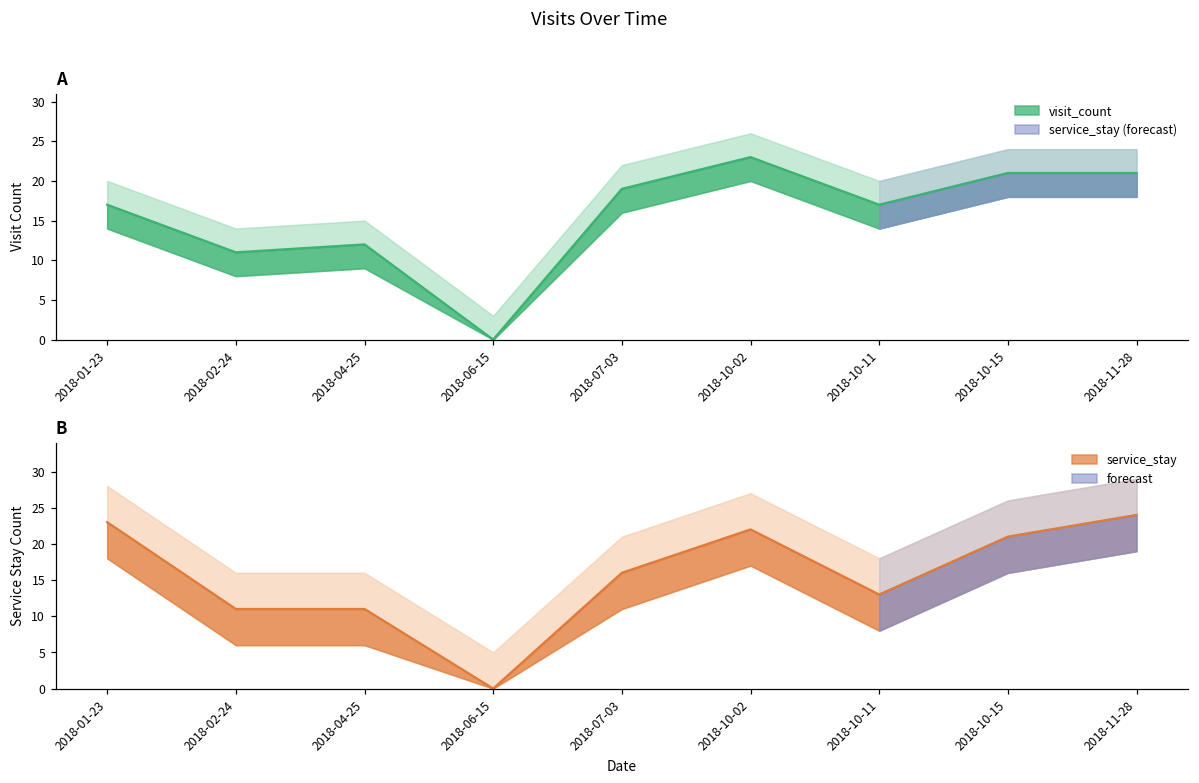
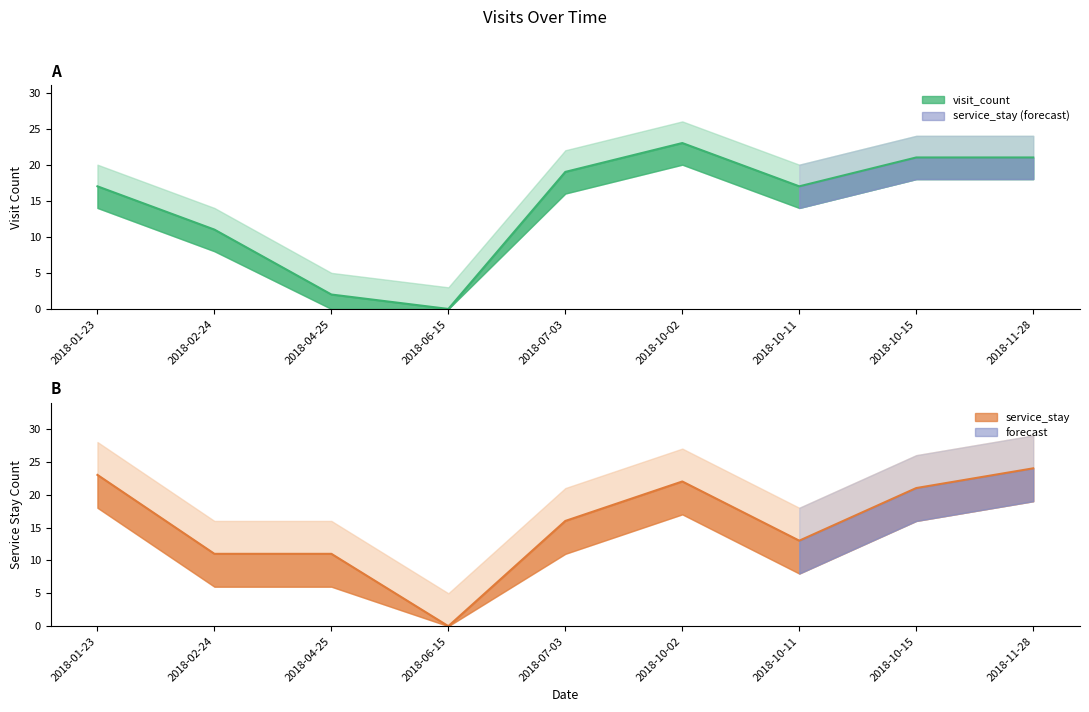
  {
    "A": {
      "visit_count": {
        "2018-01-23": 17,
        "2018-02-24": 11,
-       "2018-04-25": 12,
+       "2018-04-25": 2,
        "2018-06-15": 0,
        "2018-07-03": 19,
        "2018-10-02": 23
      }
    },
    "B": {
      "service_stay": {
        "2018-01-23": 23,
        "2018-02-24": 11,
        "2018-04-25": 11,
        "2018-06-15": 0,
        "2018-07-03": 16,
        "2018-10-02": 22
      }
    }
  }
